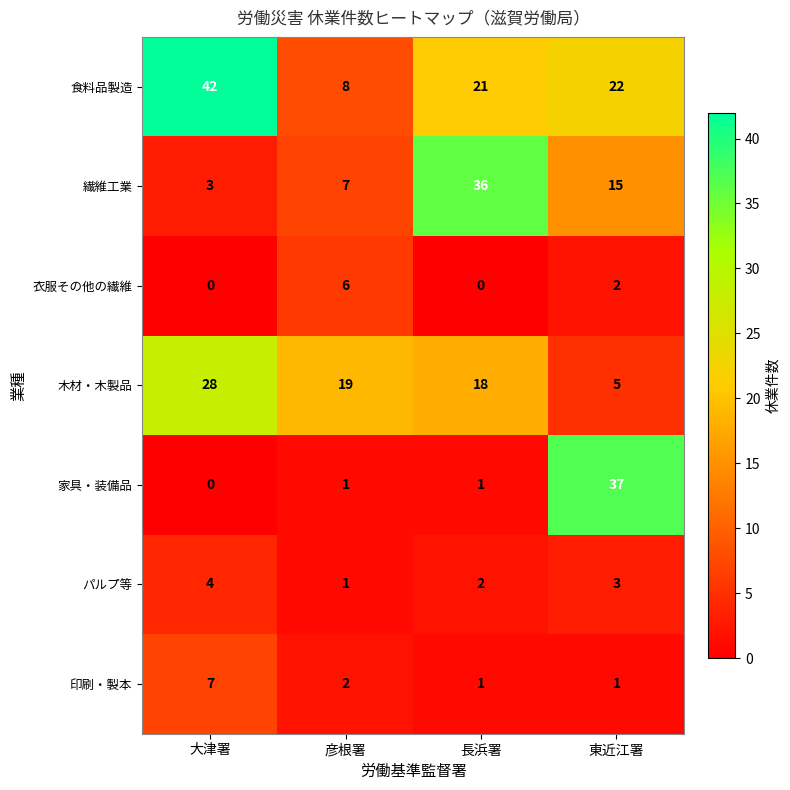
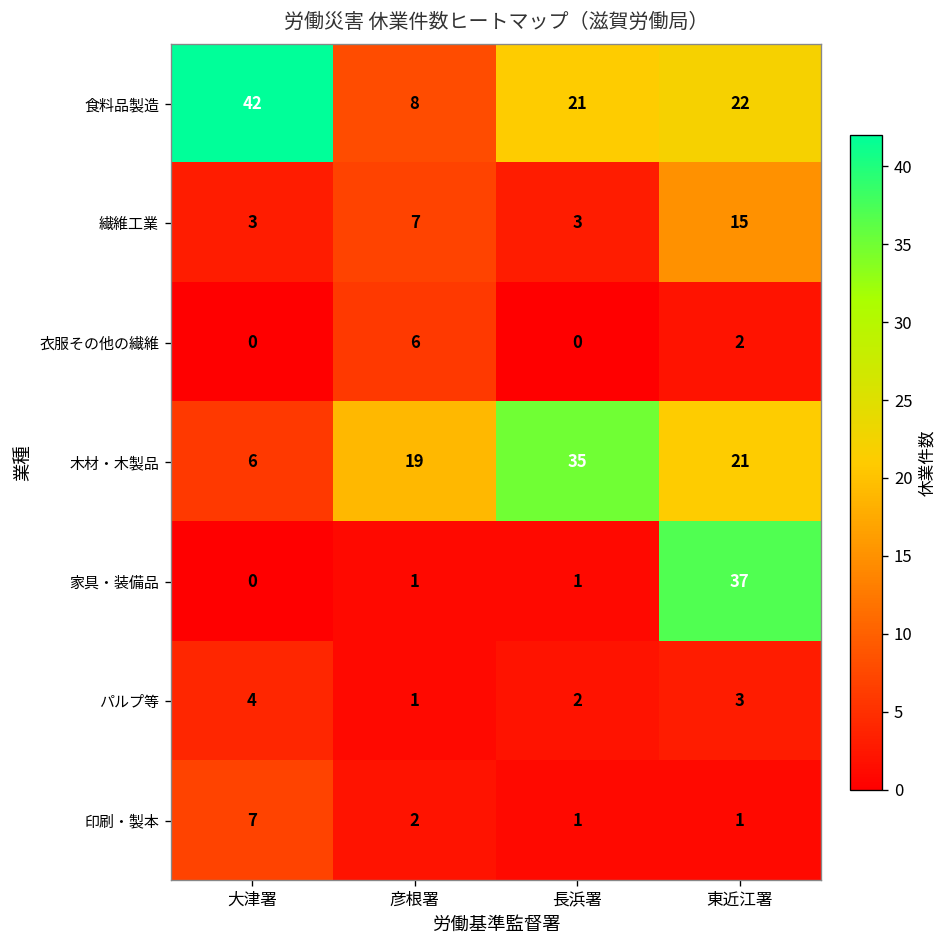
  {
    "食料品製造": {
      "大津署": 42,
      "彦根署": 8,
      "長浜署": 21,
      "東近江署": 22
    },
    "繊維工業": {
      "大津署": 3,
      "彦根署": 7,
-     "長浜署": 36,
+     "長浜署": 3,
      "東近江署": 15
    },
    "衣服その他の繊維": {
      "大津署": 0,
      "彦根署": 6,
      "長浜署": 0,
      "東近江署": 2
    },
    "木材・木製品": {
-     "大津署": 28,
+     "大津署": 6,
      "彦根署": 19,
-     "長浜署": 18,
-     "東近江署": 5
+     "長浜署": 35,
+     "東近江署": 21
    },
    "家具・装備品": {
      "大津署": 0,
      "彦根署": 1,
      "長浜署": 1,
      "東近江署": 37
    },
    "パルプ等": {
      "大津署": 4,
      "彦根署": 1,
      "長浜署": 2,
      "東近江署": 3
    },
    "印刷・製本": {
      "大津署": 7,
      "彦根署": 2,
      "長浜署": 1,
      "東近江署": 1
    }
  }
